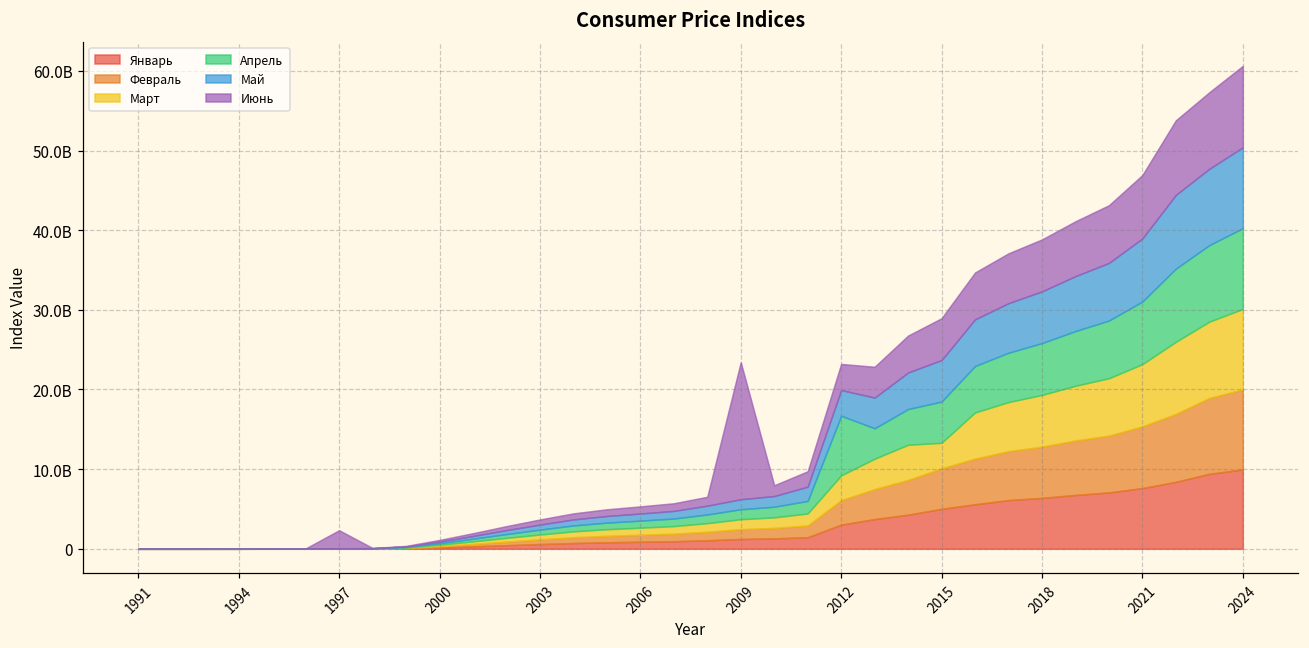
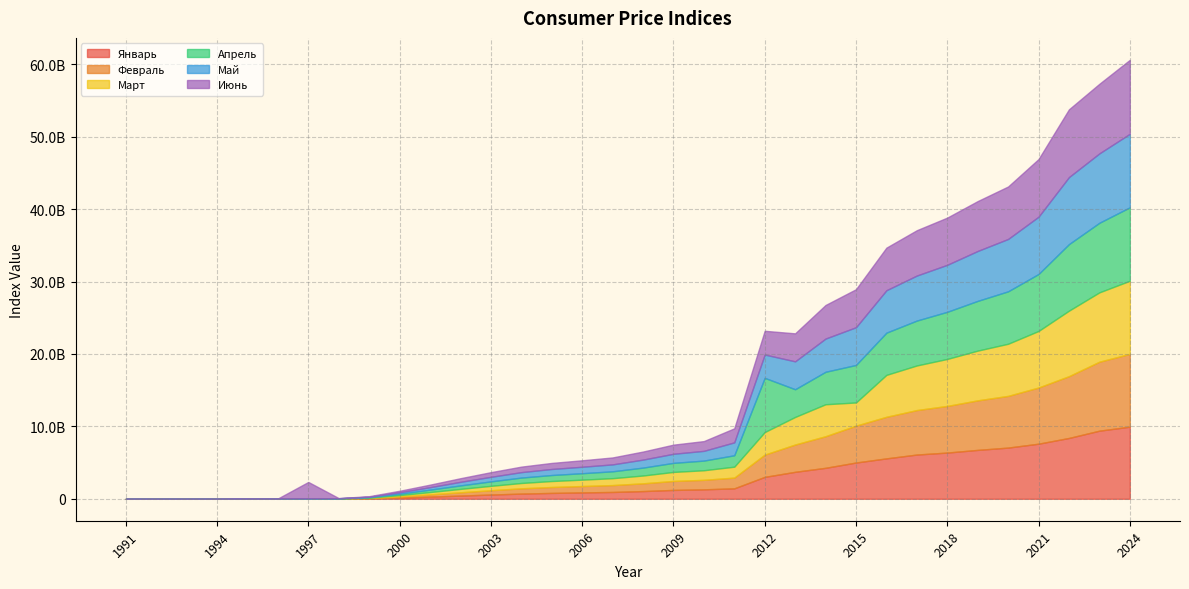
  {
    "Март": {
      "2003": 1000000000,
      "2006": 1000000000,
      "2009": 1000000000,
      "2012": 3000000000,
      "2015": 3000000000,
      "2018": 6000000000,
      "2021": 8000000000,
      "2024": 10000000000
    },
    "Апрель": {
      "2003": 1000000000,
      "2006": 1000000000,
      "2009": 1000000000,
      "2012": 7000000000,
      "2015": 5000000000,
      "2018": 7000000000,
      "2021": 8000000000,
      "2024": 10000000000
    },
    "Май": {
      "2003": 1000000000,
      "2006": 1000000000,
      "2009": 1000000000,
      "2012": 3000000000,
      "2015": 5000000000,
      "2018": 6000000000,
      "2021": 8000000000,
      "2024": 10000000000
    },
    "Июнь": {
      "1997": 2000000000,
      "2003": 1000000000,
      "2006": 1000000000,
-     "2009": 17000000000,
+     "2009": 1000000000,
      "2012": 3000000000,
      "2015": 5000000000,
      "2018": 7000000000,
      "2021": 8000000000,
      "2024": 10000000000
    }
  }
